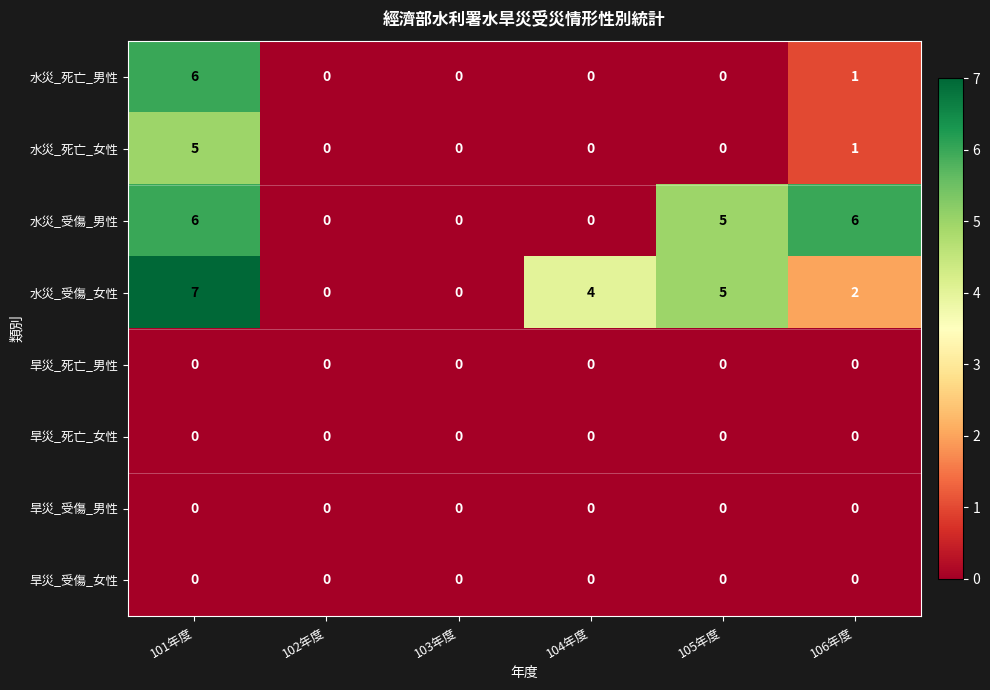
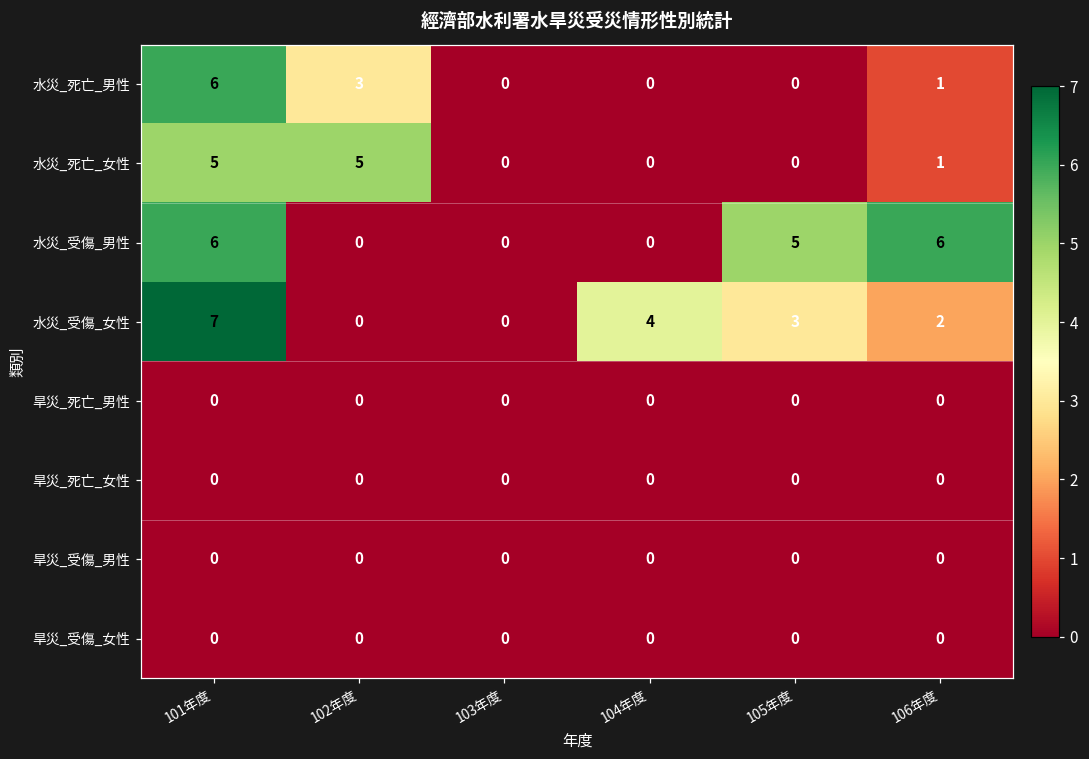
  {
    "水災_死亡_男性": {
      "101年度": 6,
-     "102年度": 0,
+     "102年度": 3,
      "103年度": 0,
      "104年度": 0,
      "105年度": 0,
      "106年度": 1
    },
    "水災_死亡_女性": {
      "101年度": 5,
-     "102年度": 0,
+     "102年度": 5,
      "103年度": 0,
      "104年度": 0,
      "105年度": 0,
      "106年度": 1
    },
    "水災_受傷_男性": {
      "101年度": 6,
      "102年度": 0,
      "103年度": 0,
      "104年度": 0,
      "105年度": 5,
      "106年度": 6
    },
    "水災_受傷_女性": {
      "101年度": 7,
      "102年度": 0,
      "103年度": 0,
      "104年度": 4,
-     "105年度": 5,
+     "105年度": 3,
      "106年度": 2
    },
    "旱災_死亡_男性": {
      "101年度": 0,
      "102年度": 0,
      "103年度": 0,
      "104年度": 0,
      "105年度": 0,
      "106年度": 0
    },
    "旱災_死亡_女性": {
      "101年度": 0,
      "102年度": 0,
      "103年度": 0,
      "104年度": 0,
      "105年度": 0,
      "106年度": 0
    },
    "旱災_受傷_男性": {
      "101年度": 0,
      "102年度": 0,
      "103年度": 0,
      "104年度": 0,
      "105年度": 0,
      "106年度": 0
    },
    "旱災_受傷_女性": {
      "101年度": 0,
      "102年度": 0,
      "103年度": 0,
      "104年度": 0,
      "105年度": 0,
      "106年度": 0
    }
  }
